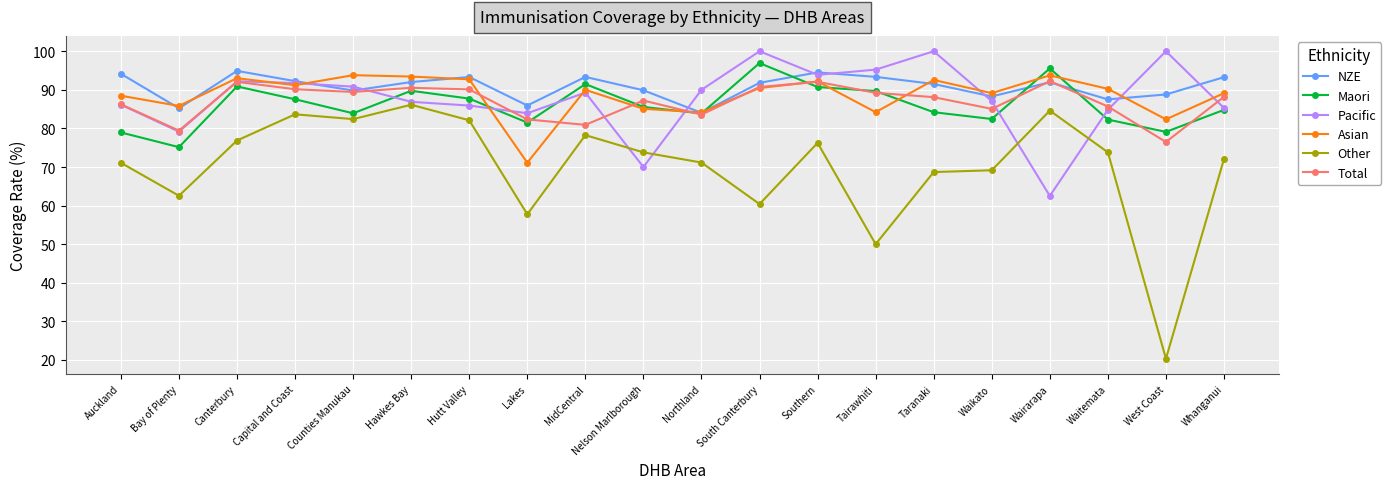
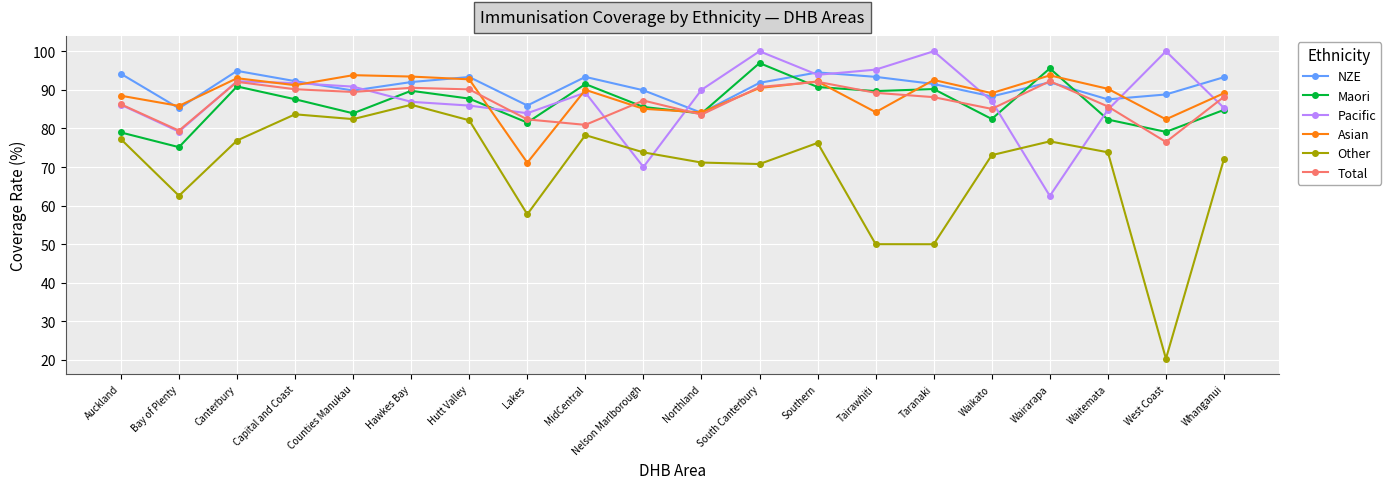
  {
    "NZE": {
      "Auckland": 94,
      "Canterbury": 95,
      "Hawkes Bay": 92,
      "Lakes": 86,
      "MidCentral": 93,
      "Nelson Marlborough": 90,
      "South Canterbury": 92,
      "Tairawhiti": 93,
      "Taranaki": 92,
      "Waikato": 88,
      "Waitemata": 88,
      "West Coast": 89,
      "Whanganui": 93
    },
    "Maori": {
      "Auckland": 79,
      "Bay of Plenty": 75,
      "Canterbury": 91,
      "Capital and Coast": 88,
      "Counties Manukau": 84,
      "Hawkes Bay": 90,
      "Hutt Valley": 88,
      "Lakes": 82,
      "MidCentral": 91,
      "South Canterbury": 97,
      "Southern": 91,
-     "Taranaki": 84,
+     "Taranaki": 90,
      "Waikato": 82,
      "Wairarapa": 96,
      "Waitemata": 82,
      "West Coast": 79
    },
    "Pacific": {
      "Counties Manukau": 91,
      "Hawkes Bay": 87,
      "Hutt Valley": 86,
      "Lakes": 84,
      "MidCentral": 89,
      "Nelson Marlborough": 70,
      "Northland": 90,
      "South Canterbury": 100,
      "Tairawhiti": 95,
      "Taranaki": 100,
      "Waikato": 87,
      "Wairarapa": 63,
      "Waitemata": 85,
      "West Coast": 100
    },
    "Asian": {
      "Auckland": 88,
      "Canterbury": 93,
      "Counties Manukau": 94,
      "Hawkes Bay": 93,
      "Lakes": 71,
      "MidCentral": 90,
      "Tairawhiti": 84,
      "Taranaki": 93,
      "Waikato": 89,
      "Wairarapa": 94,
      "Waitemata": 90,
      "West Coast": 82,
      "Whanganui": 89
    },
    "Other": {
-     "Auckland": 71,
+     "Auckland": 77,
      "Bay of Plenty": 63,
      "Canterbury": 77,
      "Capital and Coast": 84,
      "Counties Manukau": 82,
      "Hawkes Bay": 86,
      "Hutt Valley": 82,
      "Lakes": 58,
      "MidCentral": 78,
      "Nelson Marlborough": 74,
      "Northland": 71,
-     "South Canterbury": 60,
+     "South Canterbury": 71,
      "Southern": 76,
      "Tairawhiti": 50,
-     "Taranaki": 69,
-     "Waikato": 69,
-     "Wairarapa": 85,
+     "Taranaki": 50,
+     "Waikato": 73,
+     "Wairarapa": 77,
      "Waitemata": 74,
      "West Coast": 20,
      "Whanganui": 72
    },
    "Total": {
      "Capital and Coast": 90,
      "Hawkes Bay": 91,
      "Hutt Valley": 90,
      "Lakes": 82,
      "MidCentral": 81,
      "Nelson Marlborough": 87,
      "Taranaki": 88,
      "Waikato": 85,
      "Waitemata": 86,
      "West Coast": 76,
      "Whanganui": 88
    }
  }
